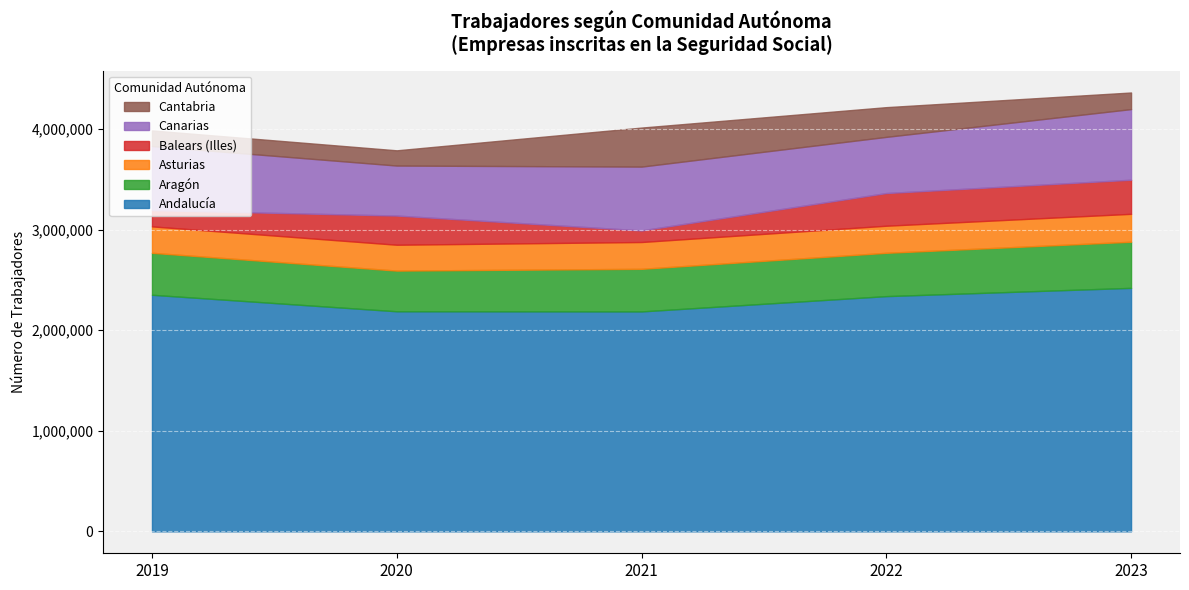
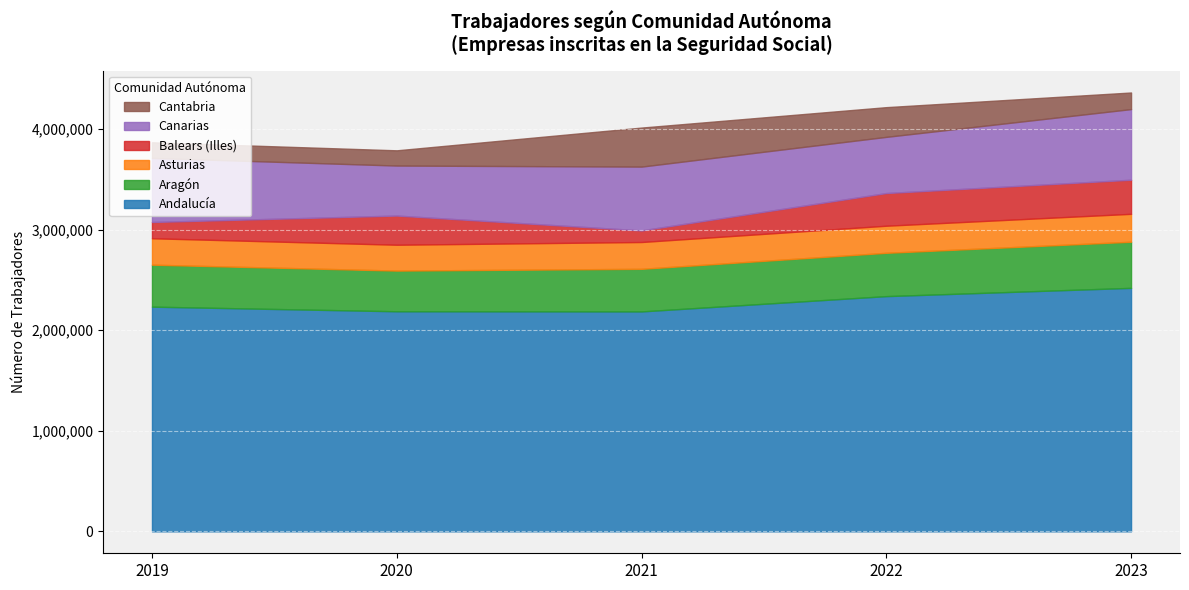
  {
    "Andalucía": {
-     "2019": "2,350,000",
+     "2019": "2,230,000",
      "2020": "2,190,000",
      "2021": "2,190,000",
      "2022": "2,340,000",
      "2023": "2,420,000"
    },
    "Aragón": {
      "2019": "420,000",
      "2020": "400,000",
      "2021": "420,000",
      "2022": "430,000",
      "2023": "460,000"
    },
    "Asturias": {
      "2019": "260,000",
      "2020": "260,000",
      "2021": "270,000",
      "2022": "270,000",
      "2023": "280,000"
    },
    "Balears (Illes)": {
      "2020": "290,000",
      "2021": "120,000",
      "2022": "330,000",
      "2023": "340,000"
    },
    "Canarias": {
      "2020": "500,000",
      "2021": "630,000",
      "2022": "560,000",
      "2023": "700,000"
    },
    "Cantabria": {
      "2020": "150,000",
      "2021": "390,000",
      "2022": "300,000",
      "2023": "170,000"
    }
  }
